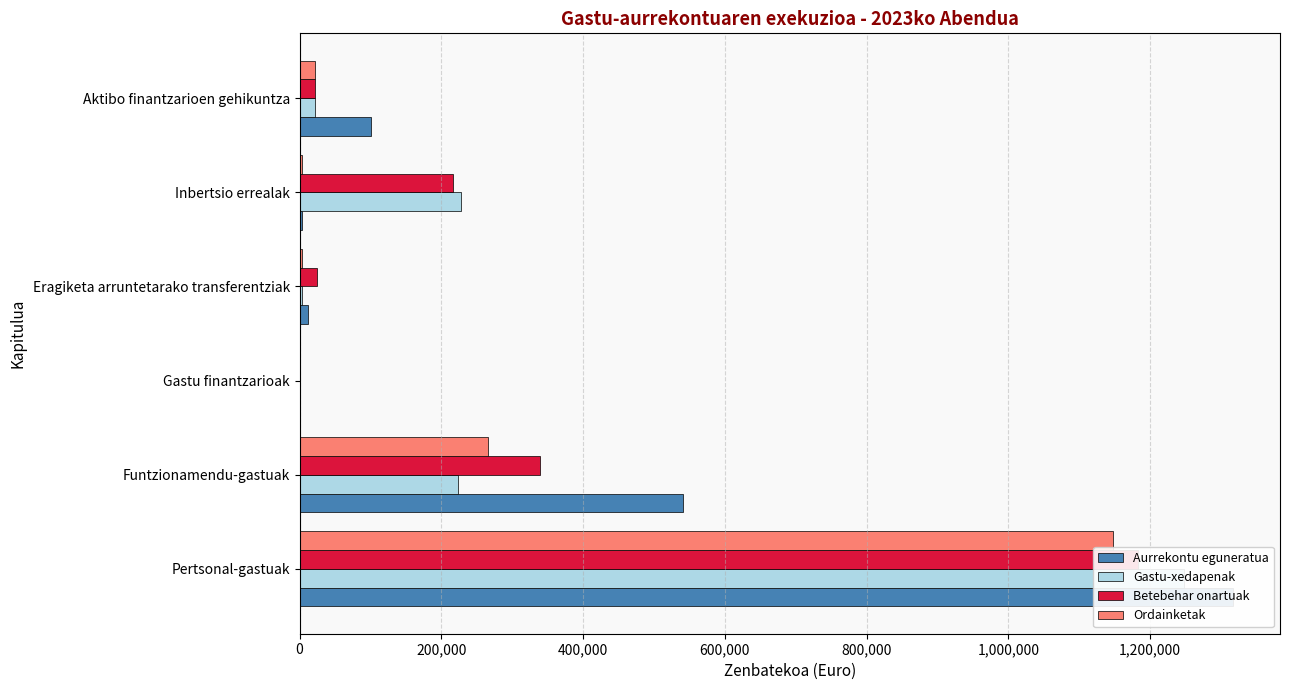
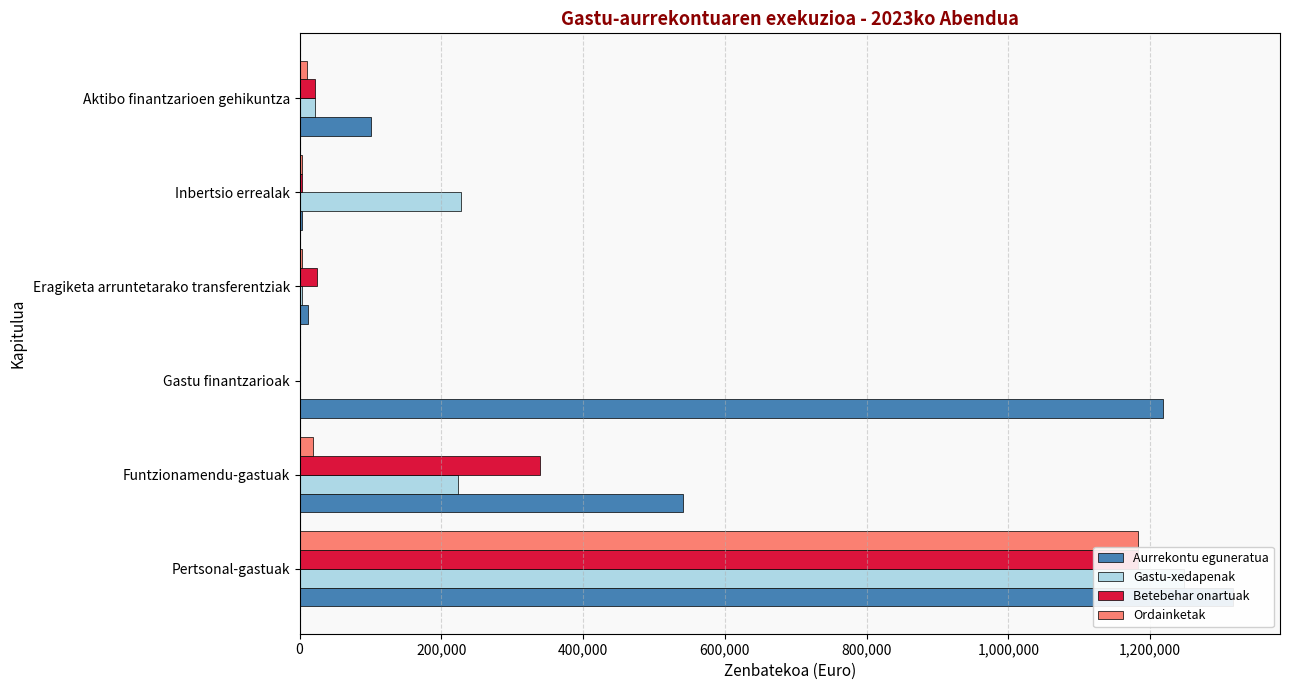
  {
    "Aurrekontu eguneratua": {
      "Aktibo finantzarioen gehikuntza": "100,000",
      "Eragiketa arruntetarako transferentziak": "10,000",
-     "Gastu finantzarioak": "0",
+     "Gastu finantzarioak": "1,220,000",
      "Funtzionamendu-gastuak": "540,000"
    },
    "Gastu-xedapenak": {
      "Aktibo finantzarioen gehikuntza": "20,000",
      "Inbertsio errealak": "230,000",
      "Gastu finantzarioak": "0",
      "Funtzionamendu-gastuak": "220,000"
    },
    "Betebehar onartuak": {
      "Aktibo finantzarioen gehikuntza": "20,000",
-     "Inbertsio errealak": "220,000",
+     "Inbertsio errealak": "0",
      "Eragiketa arruntetarako transferentziak": "20,000",
      "Gastu finantzarioak": "0",
      "Funtzionamendu-gastuak": "340,000"
    },
    "Ordainketak": {
-     "Aktibo finantzarioen gehikuntza": "20,000",
+     "Aktibo finantzarioen gehikuntza": "10,000",
      "Gastu finantzarioak": "0",
-     "Funtzionamendu-gastuak": "270,000",
-     "Pertsonal-gastuak": "1,150,000"
+     "Funtzionamendu-gastuak": "20,000",
+     "Pertsonal-gastuak": "1,180,000"
    }
  }
